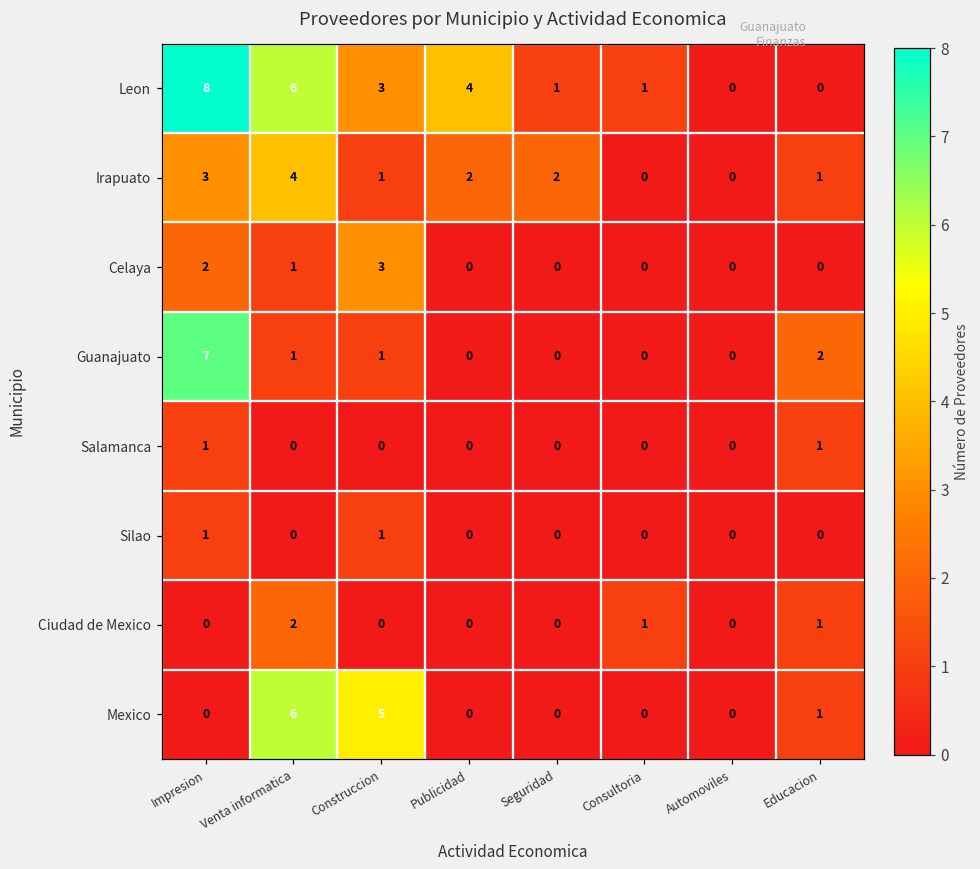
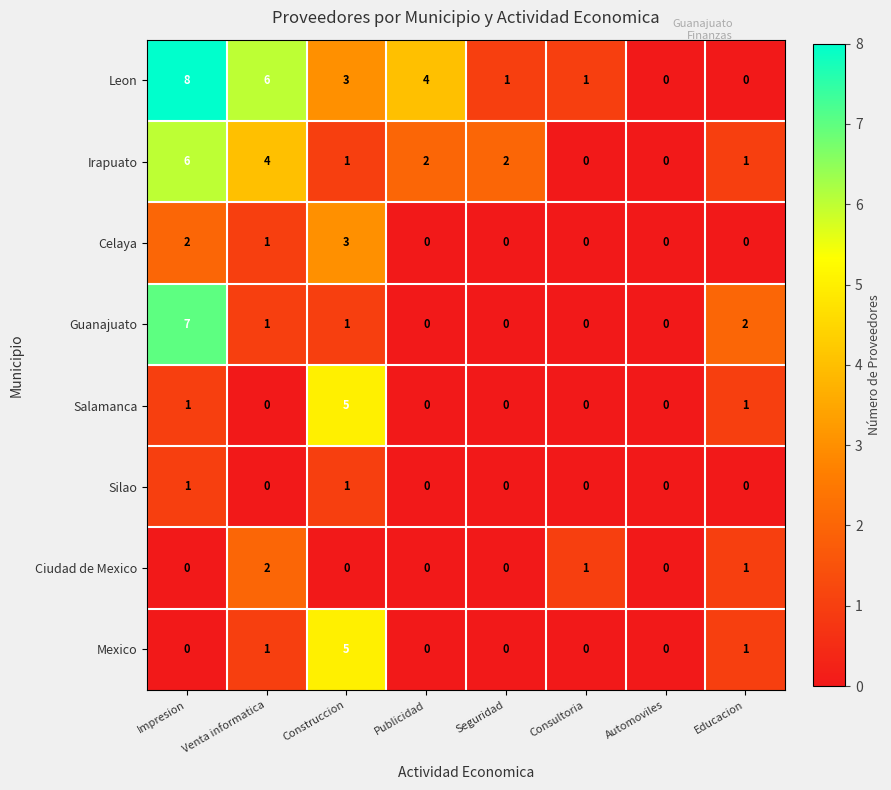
  {
    "Leon": {
      "Impresion": 8,
      "Venta informatica": 6,
      "Construccion": 3,
      "Publicidad": 4,
      "Seguridad": 1,
      "Consultoria": 1,
      "Automoviles": 0,
      "Educacion": 0
    },
    "Irapuato": {
-     "Impresion": 3,
+     "Impresion": 6,
      "Venta informatica": 4,
      "Construccion": 1,
      "Publicidad": 2,
      "Seguridad": 2,
      "Consultoria": 0,
      "Automoviles": 0,
      "Educacion": 1
    },
    "Celaya": {
      "Impresion": 2,
      "Venta informatica": 1,
      "Construccion": 3,
      "Publicidad": 0,
      "Seguridad": 0,
      "Consultoria": 0,
      "Automoviles": 0,
      "Educacion": 0
    },
    "Guanajuato": {
      "Impresion": 7,
      "Venta informatica": 1,
      "Construccion": 1,
      "Publicidad": 0,
      "Seguridad": 0,
      "Consultoria": 0,
      "Automoviles": 0,
      "Educacion": 2
    },
    "Salamanca": {
      "Impresion": 1,
      "Venta informatica": 0,
-     "Construccion": 0,
+     "Construccion": 5,
      "Publicidad": 0,
      "Seguridad": 0,
      "Consultoria": 0,
      "Automoviles": 0,
      "Educacion": 1
    },
    "Silao": {
      "Impresion": 1,
      "Venta informatica": 0,
      "Construccion": 1,
      "Publicidad": 0,
      "Seguridad": 0,
      "Consultoria": 0,
      "Automoviles": 0,
      "Educacion": 0
    },
    "Ciudad de Mexico": {
      "Impresion": 0,
      "Venta informatica": 2,
      "Construccion": 0,
      "Publicidad": 0,
      "Seguridad": 0,
      "Consultoria": 1,
      "Automoviles": 0,
      "Educacion": 1
    },
    "Mexico": {
      "Impresion": 0,
-     "Venta informatica": 6,
+     "Venta informatica": 1,
      "Construccion": 5,
      "Publicidad": 0,
      "Seguridad": 0,
      "Consultoria": 0,
      "Automoviles": 0,
      "Educacion": 1
    }
  }
